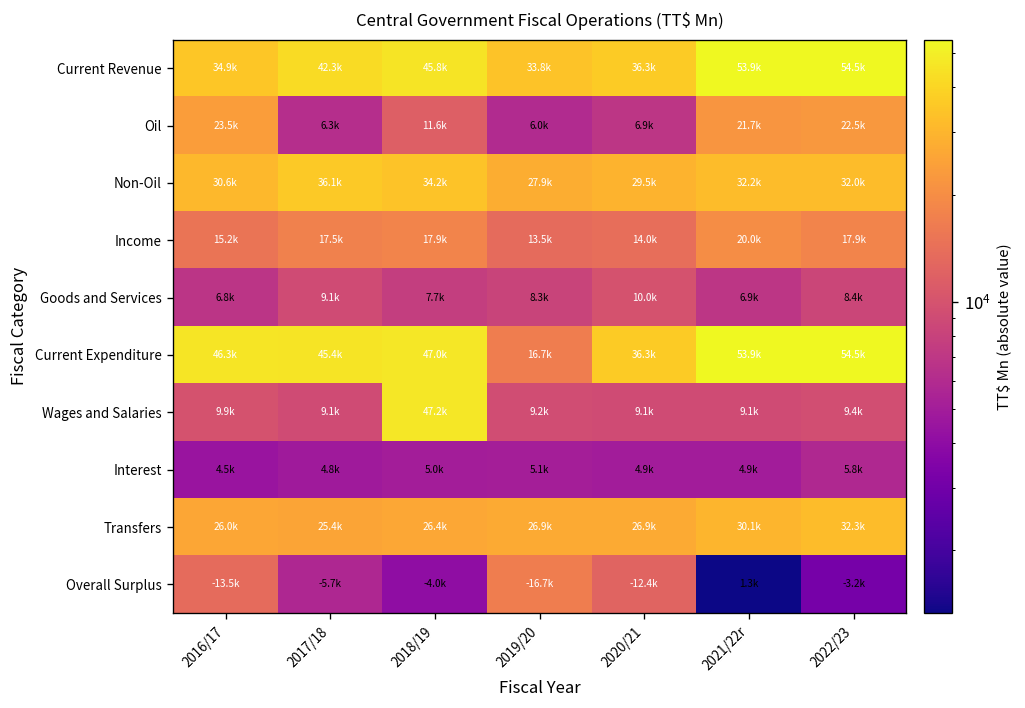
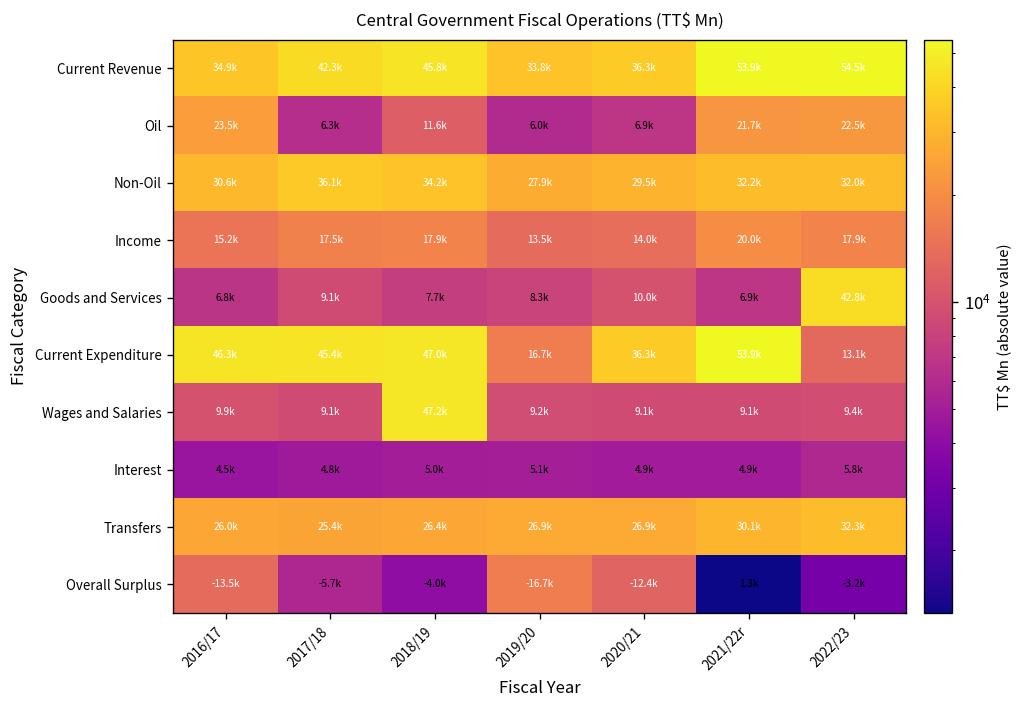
  {
    "Current Revenue": {
      "2016/17": "34.9k",
      "2017/18": "42.3k",
      "2018/19": "45.8k",
      "2019/20": "33.8k",
      "2020/21": "36.3k",
      "2021/22r": "53.9k",
      "2022/23": "54.5k"
    },
    "Oil": {
      "2016/17": "23.5k",
      "2017/18": "6.3k",
      "2018/19": "11.6k",
      "2019/20": "6.0k",
      "2020/21": "6.9k",
      "2021/22r": "21.7k",
      "2022/23": "22.5k"
    },
    "Non-Oil": {
      "2016/17": "30.6k",
      "2017/18": "36.1k",
      "2018/19": "34.2k",
      "2019/20": "27.9k",
      "2020/21": "29.5k",
      "2021/22r": "32.2k",
      "2022/23": "32.0k"
    },
    "Income": {
      "2016/17": "15.2k",
      "2017/18": "17.5k",
      "2018/19": "17.9k",
      "2019/20": "13.5k",
      "2020/21": "14.0k",
      "2021/22r": "20.0k",
      "2022/23": "17.9k"
    },
    "Goods and Services": {
      "2016/17": "6.8k",
      "2017/18": "9.1k",
      "2018/19": "7.7k",
      "2019/20": "8.3k",
      "2020/21": "10.0k",
      "2021/22r": "6.9k",
-     "2022/23": "8.4k"
+     "2022/23": "42.8k"
    },
    "Current Expenditure": {
      "2016/17": "46.3k",
      "2017/18": "45.4k",
      "2018/19": "47.0k",
      "2019/20": "16.7k",
      "2020/21": "36.3k",
      "2021/22r": "53.9k",
-     "2022/23": "54.5k"
+     "2022/23": "13.1k"
    },
    "Wages and Salaries": {
      "2016/17": "9.9k",
      "2017/18": "9.1k",
      "2018/19": "47.2k",
      "2019/20": "9.2k",
      "2020/21": "9.1k",
      "2021/22r": "9.1k",
      "2022/23": "9.4k"
    },
    "Interest": {
      "2016/17": "4.5k",
      "2017/18": "4.8k",
      "2018/19": "5.0k",
      "2019/20": "5.1k",
      "2020/21": "4.9k",
      "2021/22r": "4.9k",
      "2022/23": "5.8k"
    },
    "Transfers": {
      "2016/17": "26.0k",
      "2017/18": "25.4k",
      "2018/19": "26.4k",
      "2019/20": "26.9k",
      "2020/21": "26.9k",
      "2021/22r": "30.1k",
      "2022/23": "32.3k"
    },
    "Overall Surplus": {
      "2016/17": "-13.5k",
      "2017/18": "-5.7k",
      "2018/19": "-4.0k",
      "2019/20": "-16.7k",
      "2020/21": "-12.4k",
      "2021/22r": "1.3k",
      "2022/23": "-3.2k"
    }
  }
